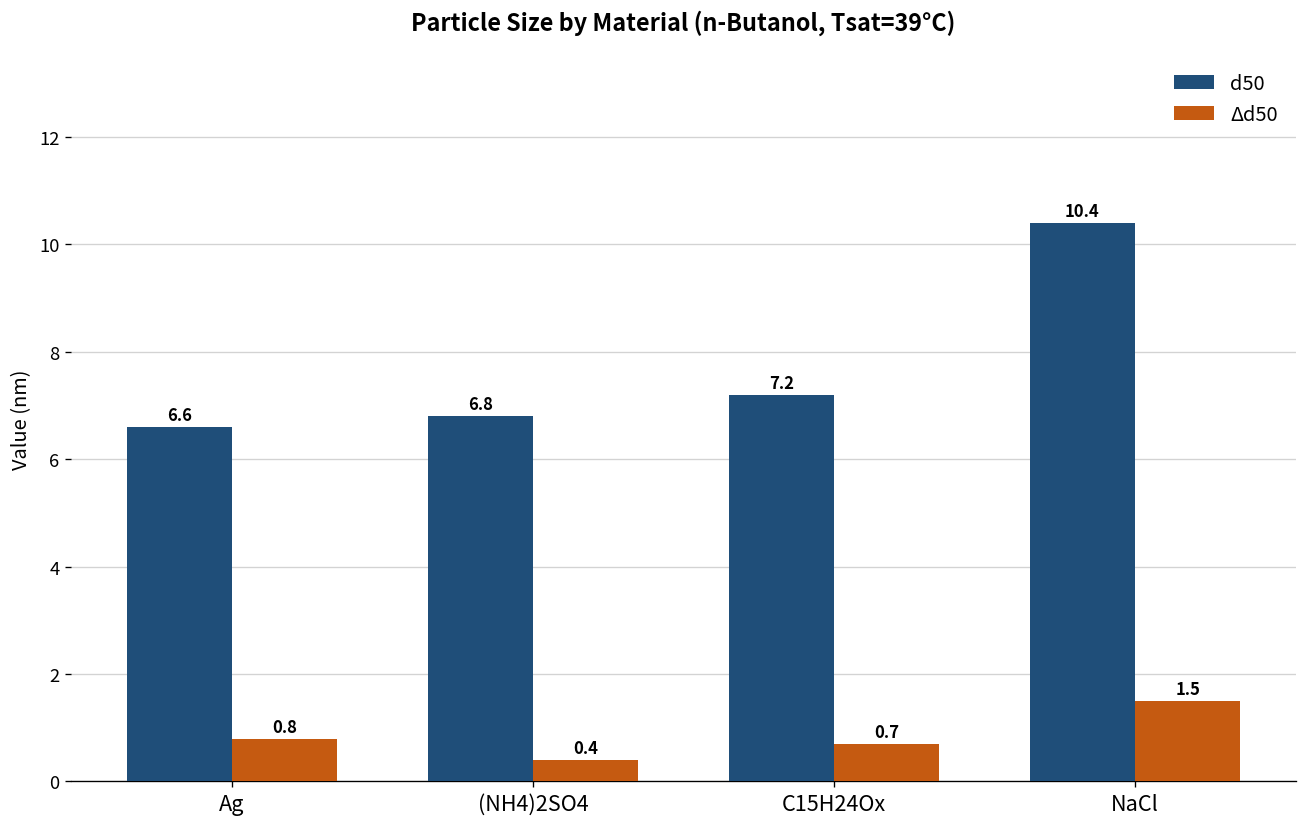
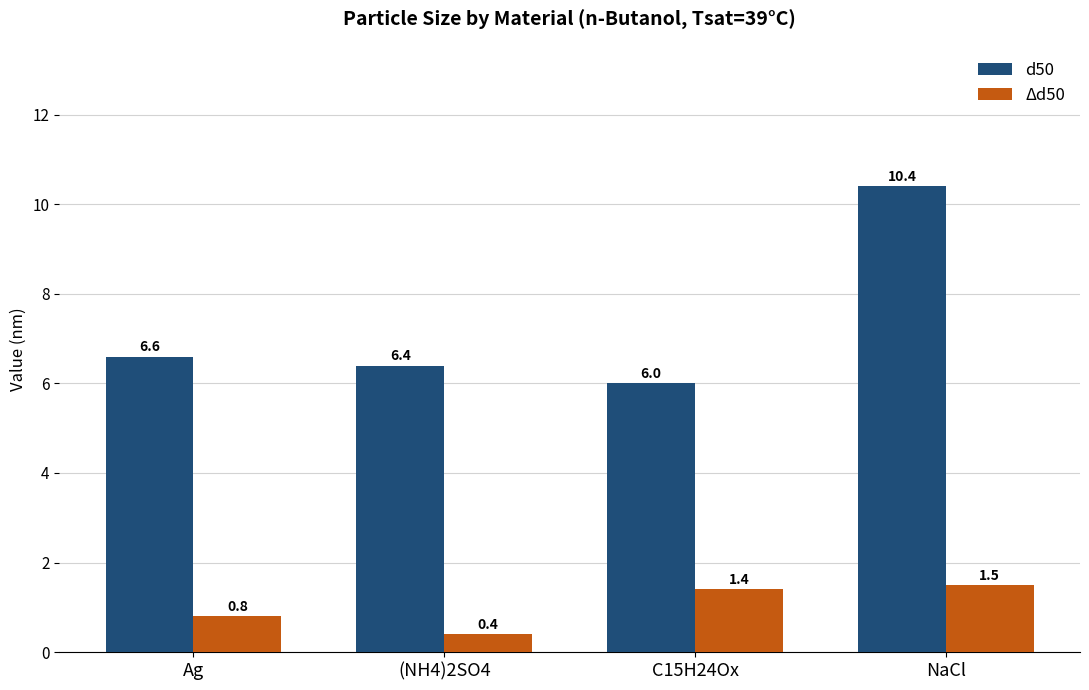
  {
    "d50": {
      "Ag": 6.6,
-     "(NH4)2SO4": 6.8,
-     "C15H24Ox": 7.2,
+     "(NH4)2SO4": 6.4,
+     "C15H24Ox": 6.0,
      "NaCl": 10.4
    },
    "Δd50": {
      "Ag": 0.8,
      "(NH4)2SO4": 0.4,
-     "C15H24Ox": 0.7,
+     "C15H24Ox": 1.4,
      "NaCl": 1.5
    }
  }
